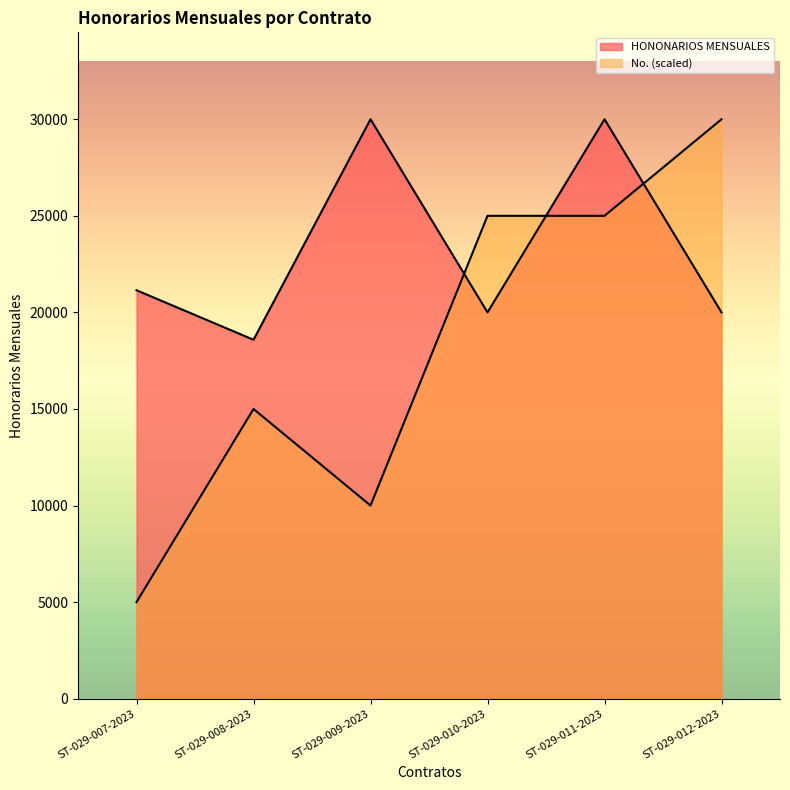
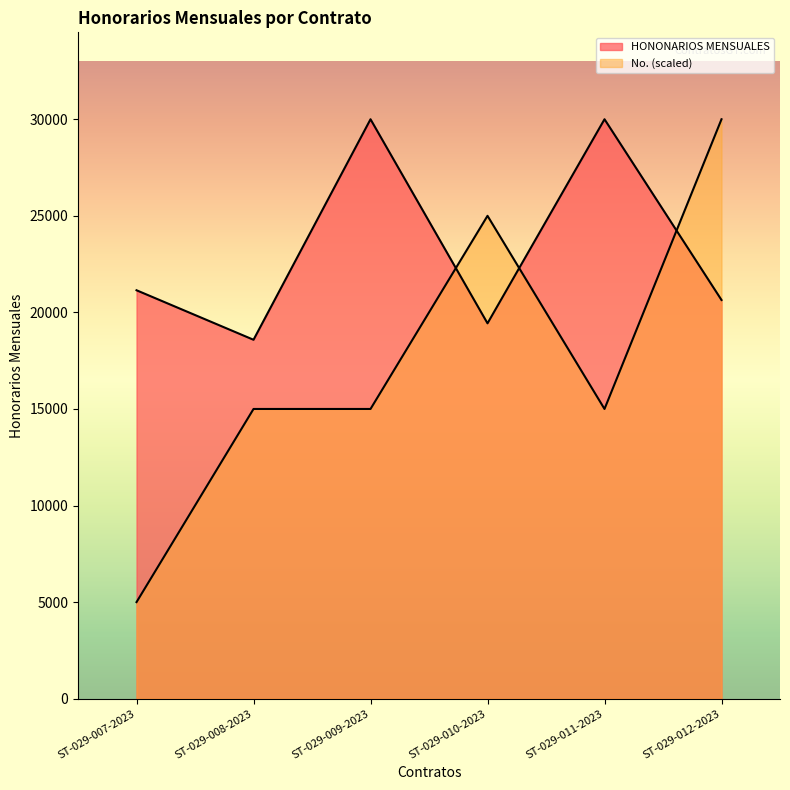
  {
    "HONONARIOS MENSUALES": {
      "ST-029-007-2023": 21100,
      "ST-029-008-2023": 18600,
      "ST-029-009-2023": 30000,
-     "ST-029-010-2023": 20000,
+     "ST-029-010-2023": 19400,
      "ST-029-011-2023": 30000,
-     "ST-029-012-2023": 20000
+     "ST-029-012-2023": 20600
    },
    "No. (scaled)": {
      "ST-029-007-2023": 5000,
      "ST-029-008-2023": 15000,
-     "ST-029-009-2023": 10000,
+     "ST-029-009-2023": 15000,
      "ST-029-010-2023": 25000,
-     "ST-029-011-2023": 25000,
+     "ST-029-011-2023": 15000,
      "ST-029-012-2023": 30000
    }
  }
